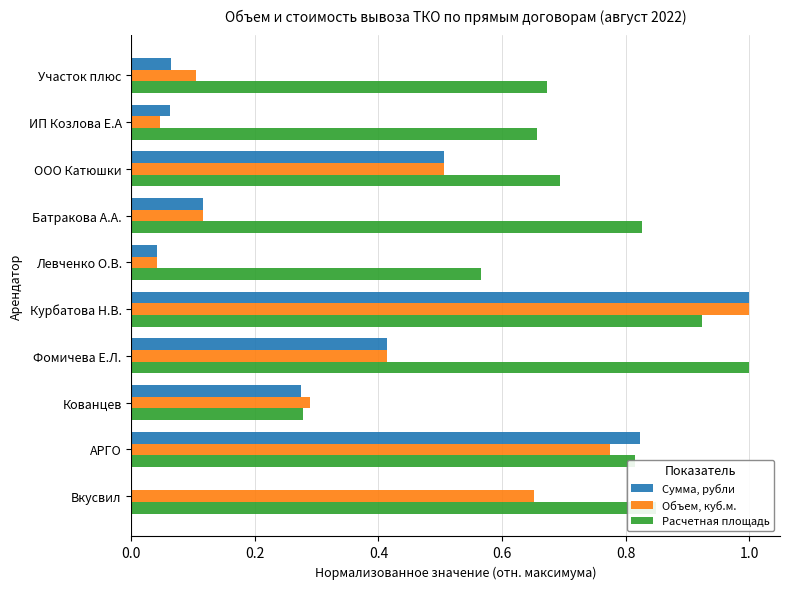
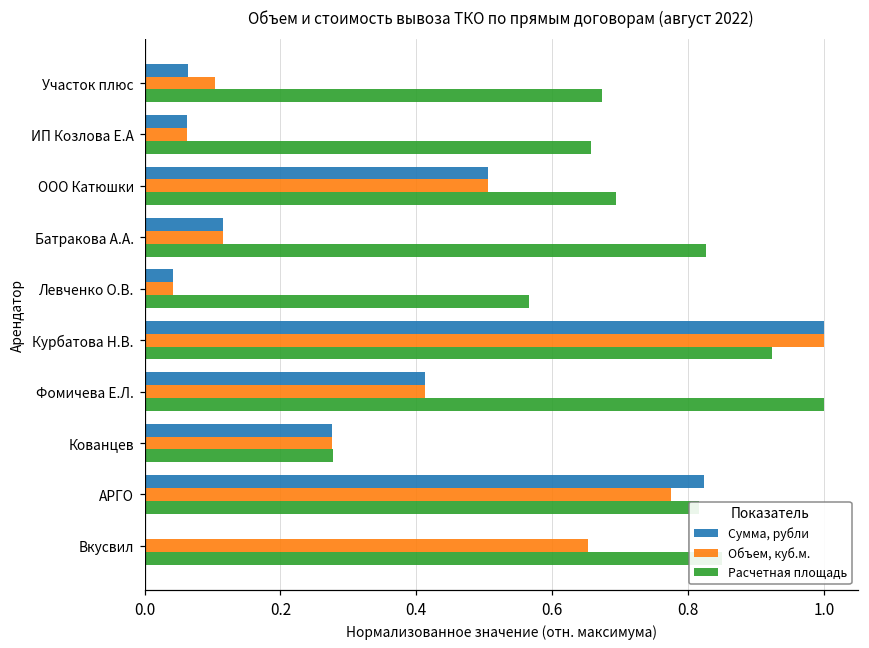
  {
    "Сумма, рубли": {
      "Участок плюс": 0.06,
      "ИП Козлова Е.А": 0.06,
      "ООО Катюшки": 0.51,
      "Батракова А.А.": 0.12,
      "Левченко О.В.": 0.04,
      "Курбатова Н.В.": 1.00,
      "Фомичева Е.Л.": 0.41,
      "Кованцев": 0.28,
      "АРГО": 0.82,
      "Вкусвил": 0.00
    },
    "Объем, куб.м.": {
      "Участок плюс": 0.10,
-     "ИП Козлова Е.А": 0.05,
+     "ИП Козлова Е.А": 0.06,
      "ООО Катюшки": 0.51,
      "Батракова А.А.": 0.12,
      "Левченко О.В.": 0.04,
      "Курбатова Н.В.": 1.00,
      "Фомичева Е.Л.": 0.41,
-     "Кованцев": 0.29,
+     "Кованцев": 0.28,
      "АРГО": 0.77,
      "Вкусвил": 0.65
    },
    "Расчетная площадь": {
      "Участок плюс": 0.67,
      "ИП Козлова Е.А": 0.66,
      "ООО Катюшки": 0.69,
      "Батракова А.А.": 0.83,
      "Левченко О.В.": 0.57,
      "Курбатова Н.В.": 0.92,
      "Фомичева Е.Л.": 1.00,
      "Кованцев": 0.28
    }
  }
